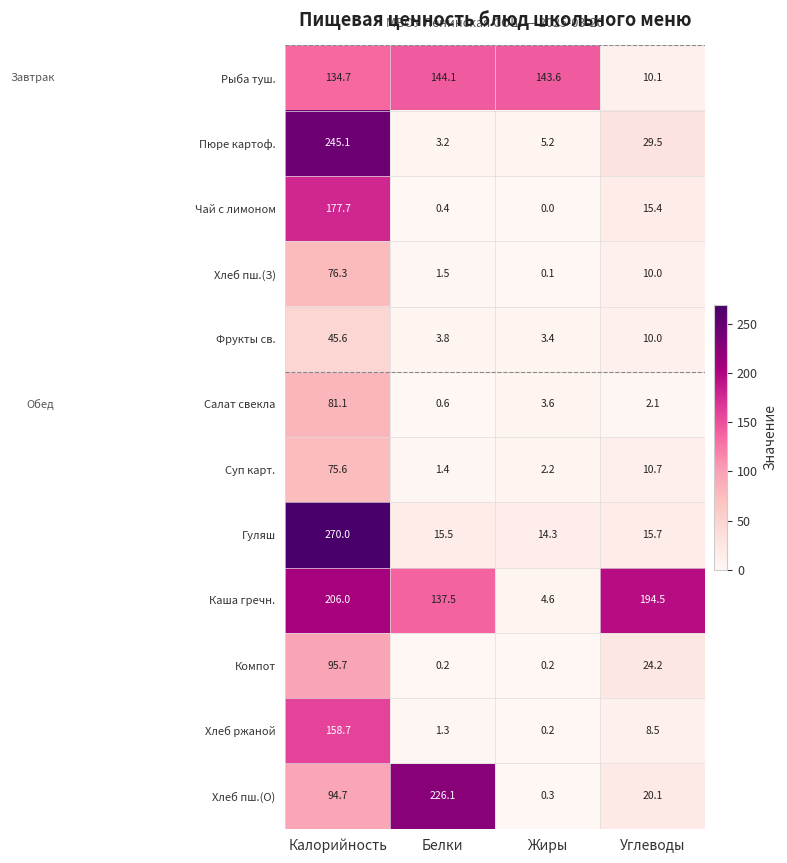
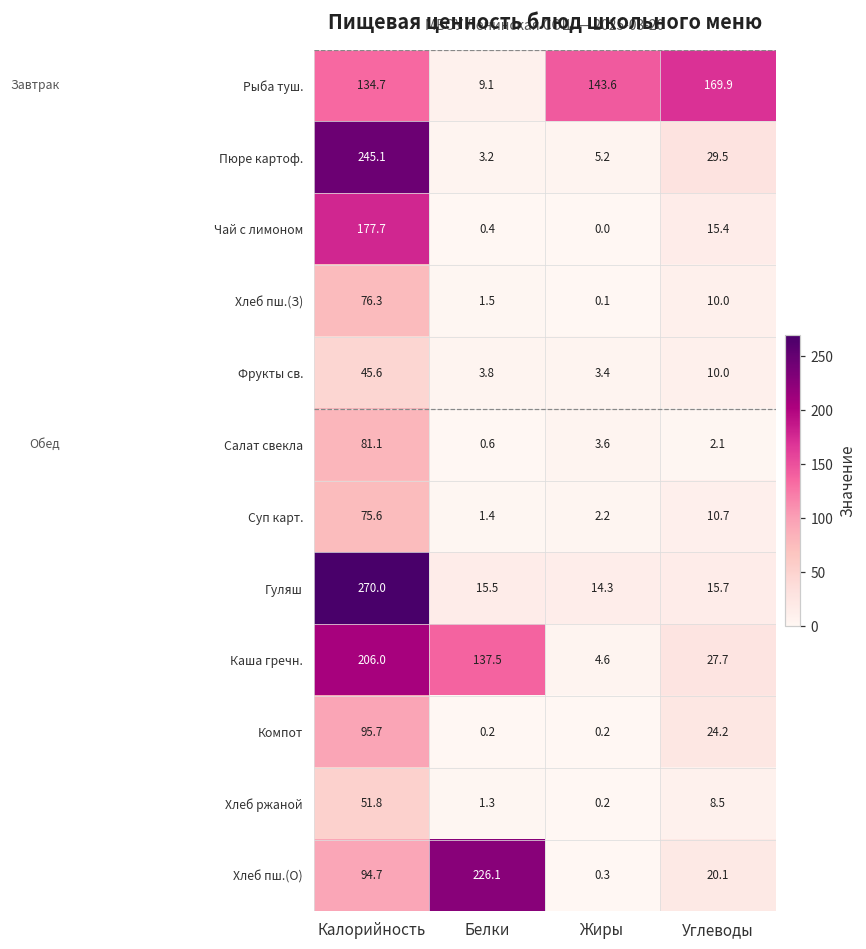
  {
    "Рыба туш.": {
      "Калорийность": 134.7,
-     "Белки": 144.1,
+     "Белки": 9.1,
      "Жиры": 143.6,
-     "Углеводы": 10.1
+     "Углеводы": 169.9
    },
    "Пюре картоф.": {
      "Калорийность": 245.1,
      "Белки": 3.2,
      "Жиры": 5.2,
      "Углеводы": 29.5
    },
    "Чай с лимоном": {
      "Калорийность": 177.7,
      "Белки": 0.4,
      "Жиры": 0.0,
      "Углеводы": 15.4
    },
    "Хлеб пш.(З)": {
      "Калорийность": 76.3,
      "Белки": 1.5,
      "Жиры": 0.1,
      "Углеводы": 10.0
    },
    "Фрукты св.": {
      "Калорийность": 45.6,
      "Белки": 3.8,
      "Жиры": 3.4,
      "Углеводы": 10.0
    },
    "Салат свекла": {
      "Калорийность": 81.1,
      "Белки": 0.6,
      "Жиры": 3.6,
      "Углеводы": 2.1
    },
    "Суп карт.": {
      "Калорийность": 75.6,
      "Белки": 1.4,
      "Жиры": 2.2,
      "Углеводы": 10.7
    },
    "Гуляш": {
      "Калорийность": 270.0,
      "Белки": 15.5,
      "Жиры": 14.3,
      "Углеводы": 15.7
    },
    "Каша гречн.": {
      "Калорийность": 206.0,
      "Белки": 137.5,
      "Жиры": 4.6,
-     "Углеводы": 194.5
+     "Углеводы": 27.7
    },
    "Компот": {
      "Калорийность": 95.7,
      "Белки": 0.2,
      "Жиры": 0.2,
      "Углеводы": 24.2
    },
    "Хлеб ржаной": {
-     "Калорийность": 158.7,
+     "Калорийность": 51.8,
      "Белки": 1.3,
      "Жиры": 0.2,
      "Углеводы": 8.5
    },
    "Хлеб пш.(О)": {
      "Калорийность": 94.7,
      "Белки": 226.1,
      "Жиры": 0.3,
      "Углеводы": 20.1
    }
  }
